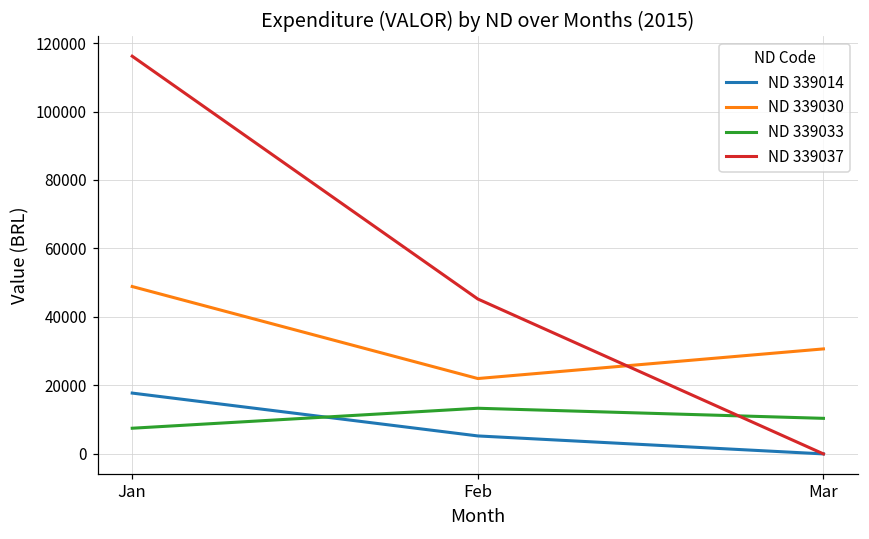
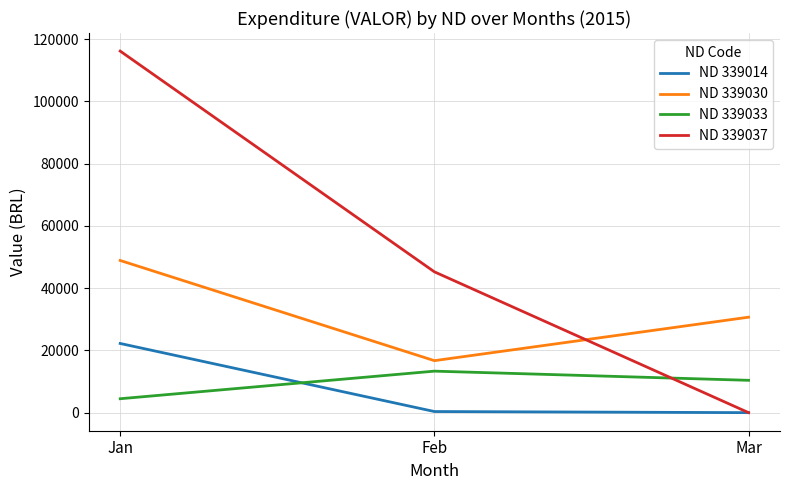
  {
    "ND 339014": {
-     "Jan": 18000,
-     "Feb": 5000
+     "Jan": 22000,
+     "Feb": 0
    },
    "ND 339030": {
      "Jan": 49000,
-     "Feb": 22000,
+     "Feb": 17000,
      "Mar": 31000
    },
    "ND 339033": {
-     "Jan": 8000,
+     "Jan": 4000,
      "Feb": 13000,
      "Mar": 10000
    },
    "ND 339037": {
      "Jan": 116000,
      "Feb": 45000
    }
  }
